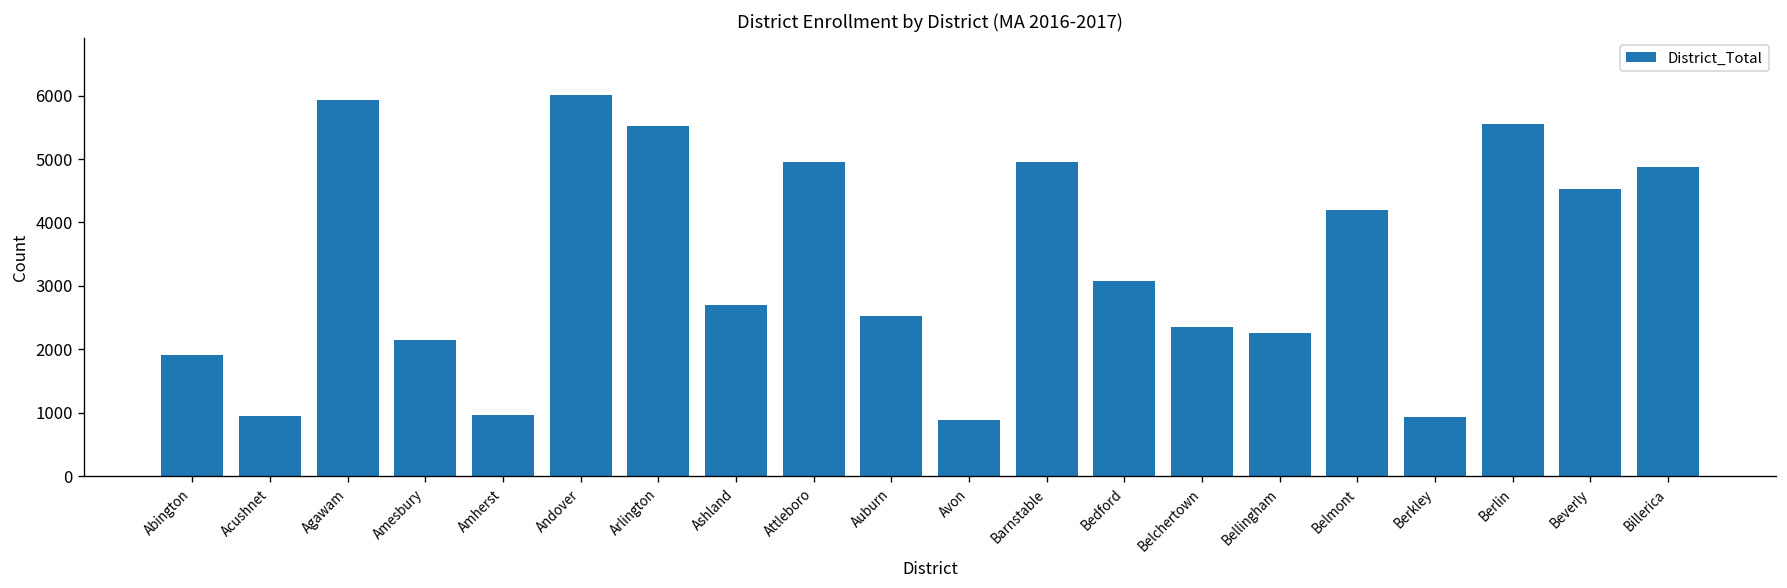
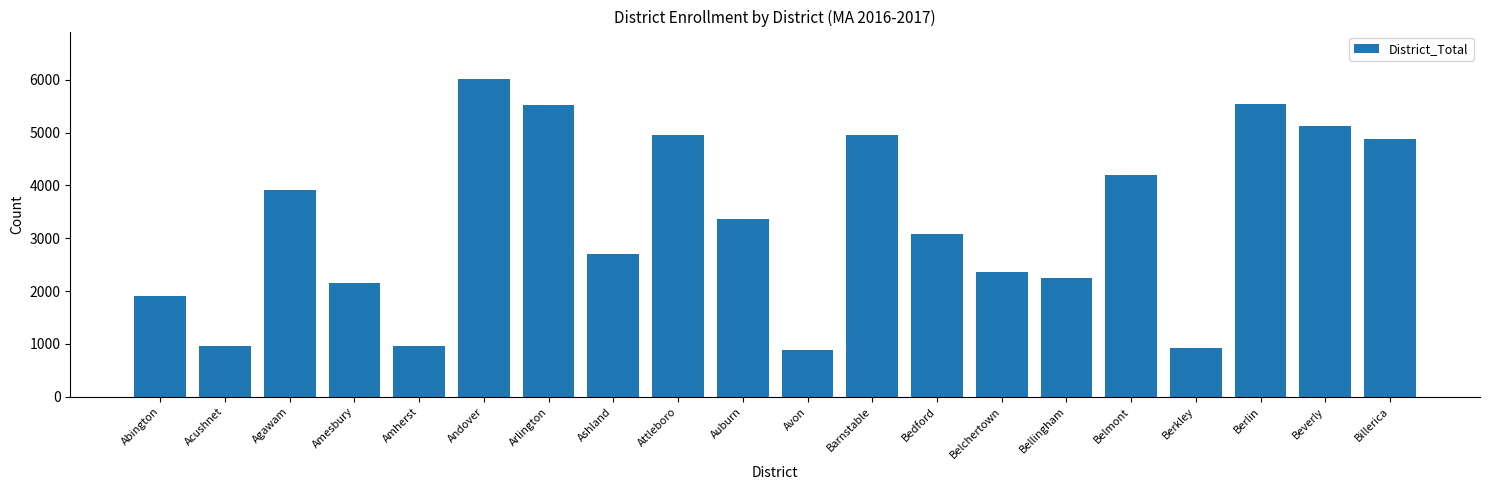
  {
    "Abington": 1900,
    "Acushnet": 1000,
-   "Agawam": 5900,
+   "Agawam": 3900,
    "Amesbury": 2200,
    "Amherst": 1000,
    "Andover": 6000,
    "Arlington": 5500,
    "Ashland": 2700,
    "Attleboro": 5000,
-   "Auburn": 2500,
+   "Auburn": 3400,
    "Avon": 900,
    "Barnstable": 4900,
    "Bedford": 3100,
    "Belchertown": 2400,
    "Bellingham": 2300,
    "Belmont": 4200,
    "Berkley": 900,
    "Berlin": 5500,
-   "Beverly": 4500,
+   "Beverly": 5100,
    "Billerica": 4900
  }
